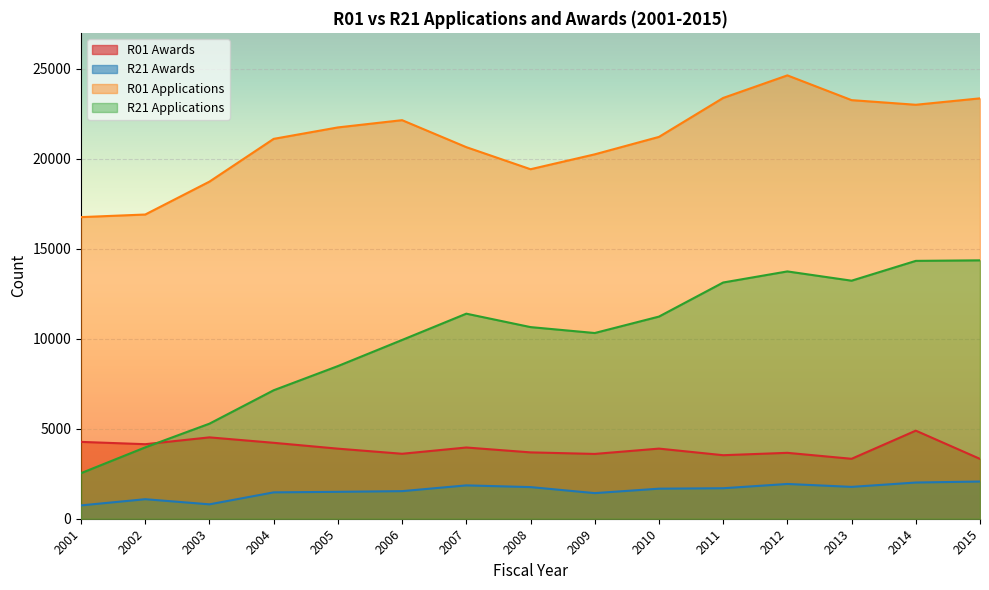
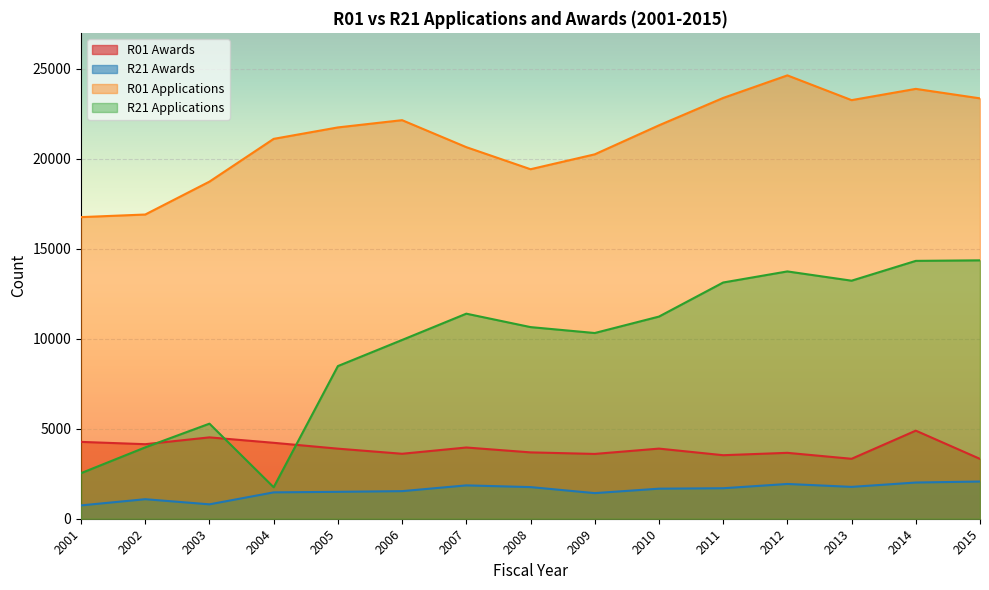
  {
    "R01 Awards": {
      "2001": 4300,
      "2002": 4100,
      "2003": 4500,
      "2004": 4200,
      "2005": 3900,
      "2006": 3600,
      "2007": 4000,
      "2008": 3700,
      "2009": 3600,
      "2010": 3900,
      "2011": 3500,
      "2012": 3700,
      "2013": 3300,
      "2014": 4900,
      "2015": 3300
    },
    "R21 Awards": {
      "2001": 700,
      "2002": 1100,
      "2003": 800,
      "2004": 1500,
      "2005": 1500,
      "2006": 1500,
      "2007": 1900,
      "2008": 1800,
      "2009": 1400,
      "2010": 1700,
      "2011": 1700,
      "2012": 1900,
      "2013": 1800,
      "2014": 2000,
      "2015": 2100
    },
    "R01 Applications": {
      "2001": 16800,
      "2002": 16900,
      "2003": 18700,
      "2004": 21100,
      "2005": 21700,
      "2006": 22100,
      "2007": 20600,
      "2008": 19400,
      "2009": 20200,
-     "2010": 21200,
+     "2010": 21900,
      "2011": 23400,
      "2012": 24600,
      "2013": 23300,
-     "2014": 23000,
+     "2014": 23900,
      "2015": 23400
    },
    "R21 Applications": {
      "2001": 2500,
      "2002": 4000,
      "2003": 5300,
-     "2004": 7100,
+     "2004": 1700,
      "2005": 8500,
      "2006": 9900,
      "2007": 11400,
      "2008": 10600,
      "2009": 10300,
      "2010": 11200,
      "2011": 13100,
      "2012": 13700,
      "2013": 13200,
      "2014": 14300,
      "2015": 14400
    }
  }
